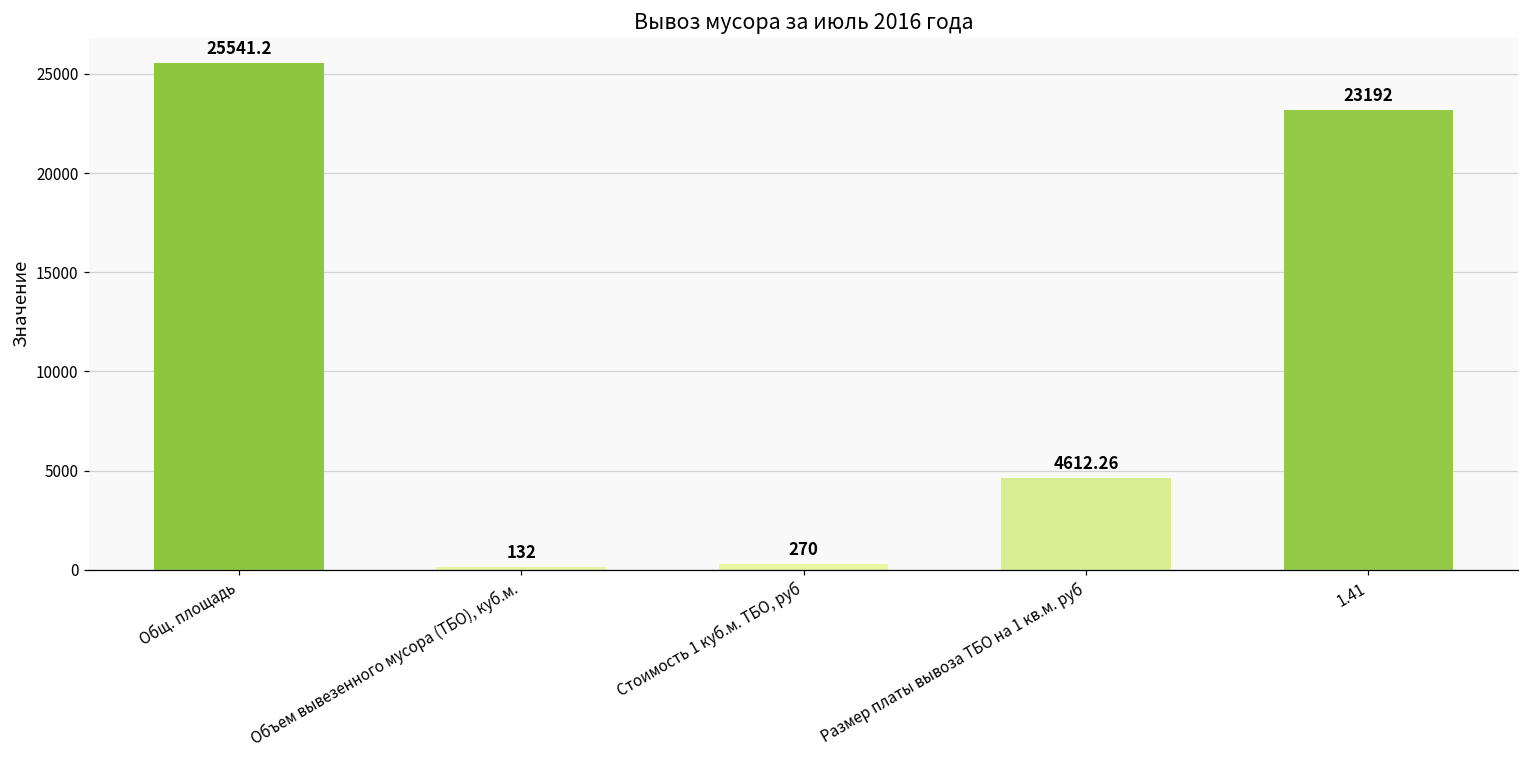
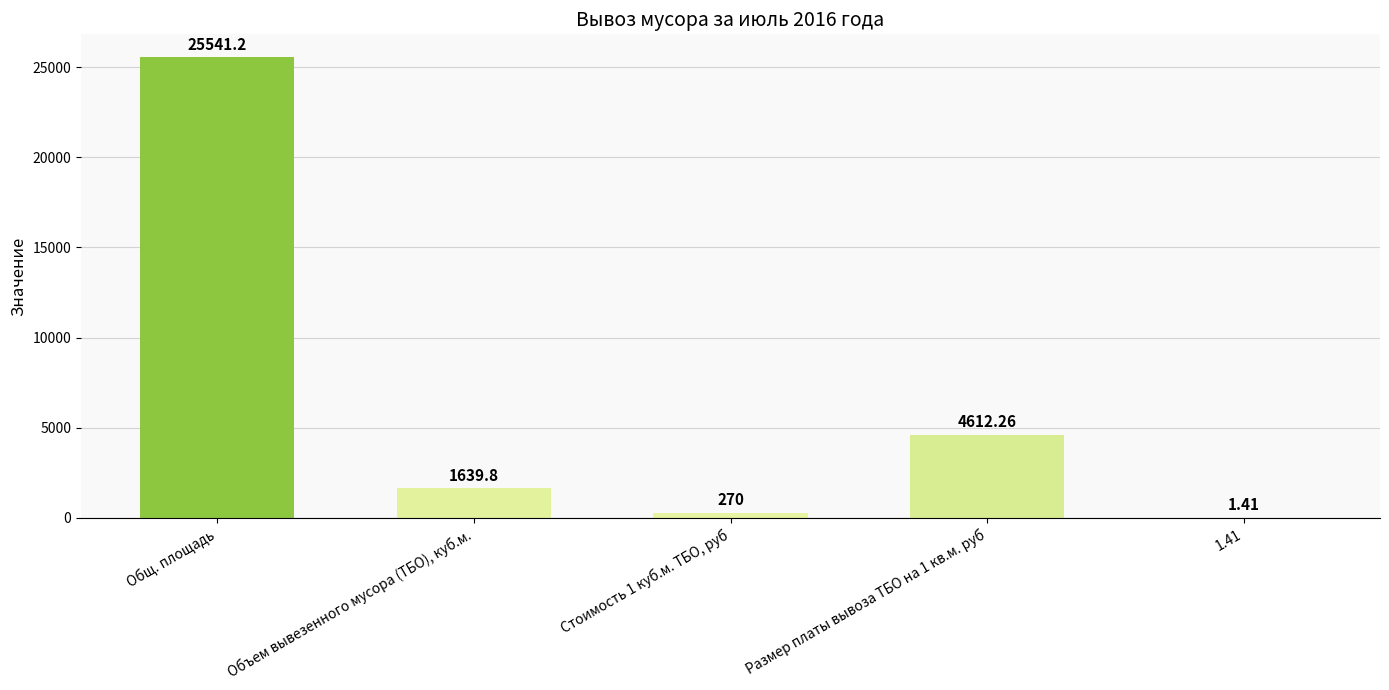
  {
    "Общ. площадь": 25541.2,
-   "Объем вывезенного мусора (ТБО), куб.м.": 132,
+   "Объем вывезенного мусора (ТБО), куб.м.": 1639.8,
    "Стоимость 1 куб.м. ТБО, руб": 270,
    "Размер платы вывоза ТБО на 1 кв.м. руб": 4612.26,
-   "1.41": 23192
+   "1.41": 1.41
  }
